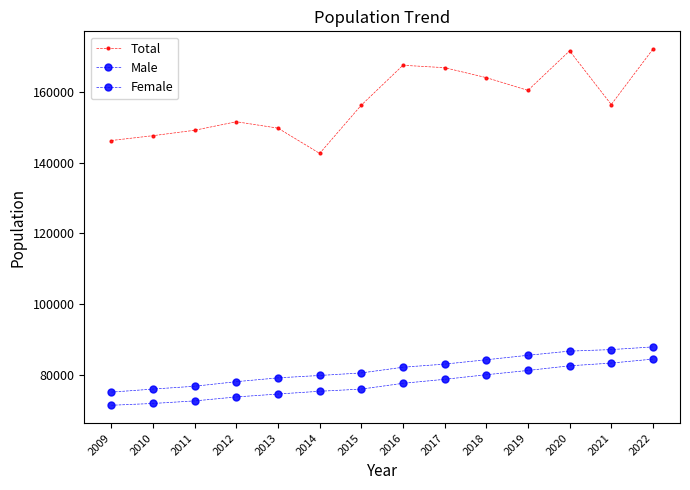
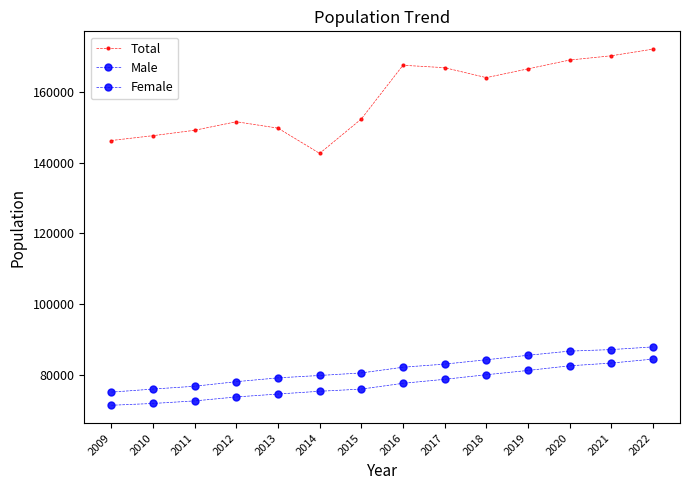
  {
    "Total": {
      "2009": 146000,
      "2010": 148000,
      "2011": 149000,
      "2012": 152000,
      "2013": 150000,
      "2014": 143000,
-     "2015": 156000,
+     "2015": 152000,
      "2016": 168000,
      "2017": 167000,
      "2018": 164000,
-     "2019": 161000,
-     "2020": 172000,
-     "2021": 157000,
+     "2019": 167000,
+     "2020": 169000,
+     "2021": 170000,
      "2022": 172000
    }
  }
